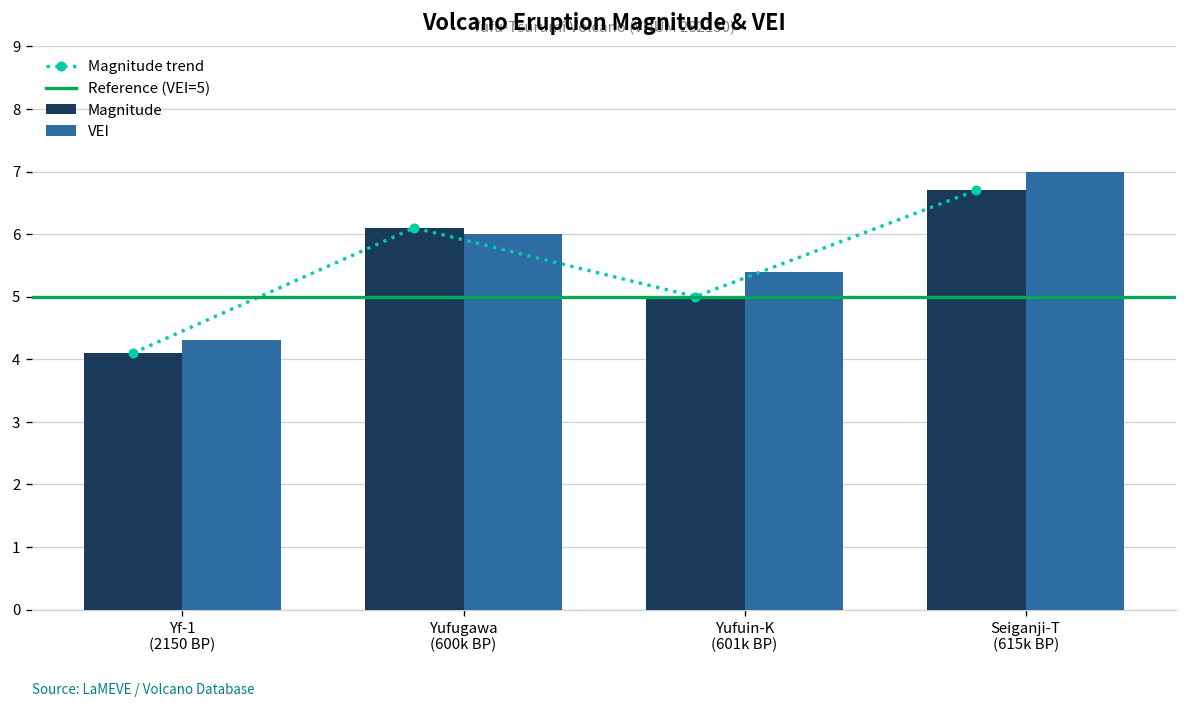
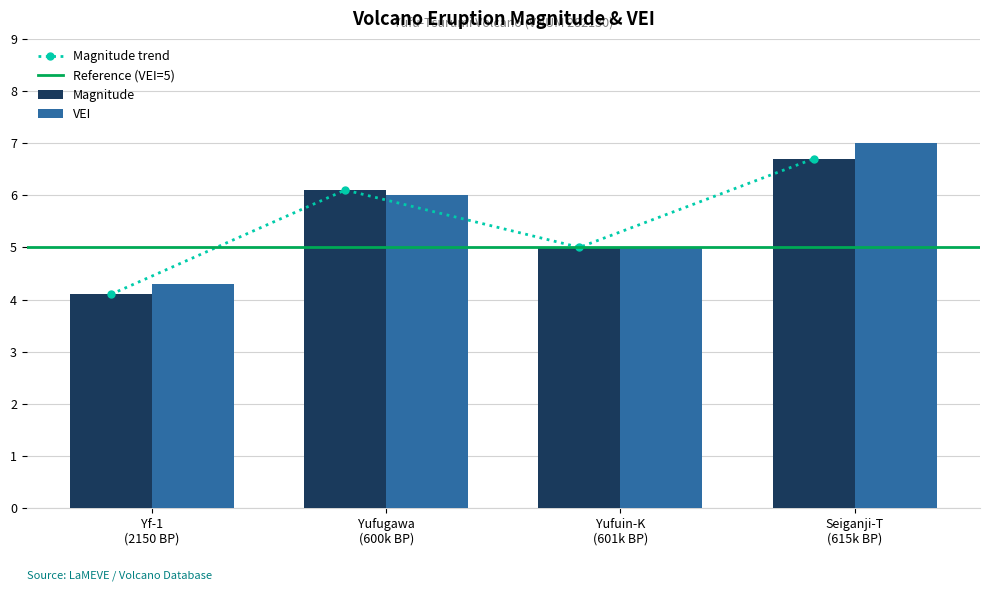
  {
    "Magnitude": {
      "Yf-1 (2150 BP)": 4.1,
      "Yufugawa (600k BP)": 6.1,
      "Yufuin-K (601k BP)": 5.0,
      "Seiganji-T (615k BP)": 6.7
    },
    "VEI": {
      "Yf-1 (2150 BP)": 4.3,
      "Yufugawa (600k BP)": 6.0,
-     "Yufuin-K (601k BP)": 5.4,
+     "Yufuin-K (601k BP)": 5.0,
      "Seiganji-T (615k BP)": 7.0
    }
  }
